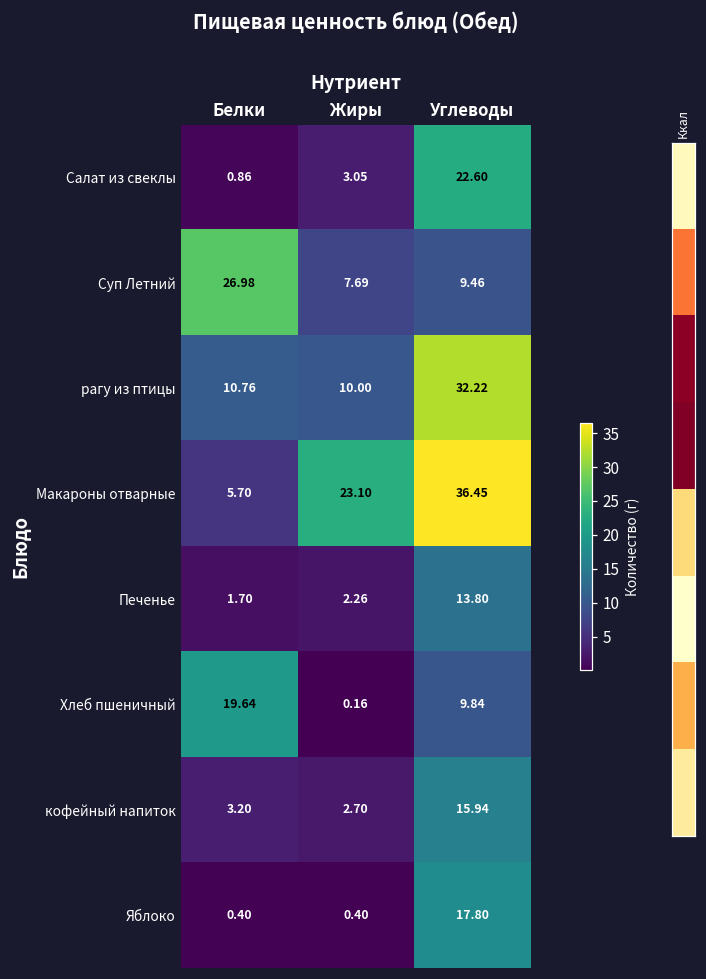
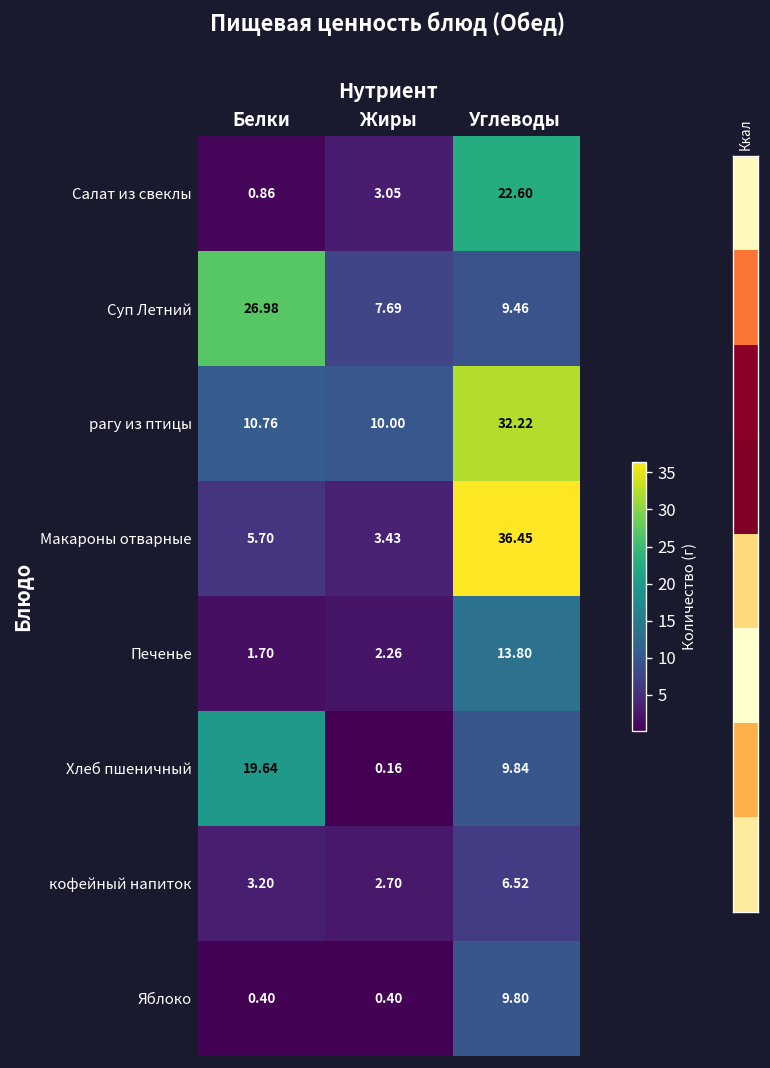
  {
    "Пищевая ценность блюд (Обед)": {
      "Салат из свеклы": {
        "Белки": 0.86,
        "Жиры": 3.05,
        "Углеводы": 22.60
      },
      "Суп Летний": {
        "Белки": 26.98,
        "Жиры": 7.69,
        "Углеводы": 9.46
      },
      "рагу из птицы": {
        "Белки": 10.76,
        "Жиры": 10.00,
        "Углеводы": 32.22
      },
      "Макароны отварные": {
        "Белки": 5.70,
-       "Жиры": 23.10,
+       "Жиры": 3.43,
        "Углеводы": 36.45
      },
      "Печенье": {
        "Белки": 1.70,
        "Жиры": 2.26,
        "Углеводы": 13.80
      },
      "Хлеб пшеничный": {
        "Белки": 19.64,
        "Жиры": 0.16,
        "Углеводы": 9.84
      },
      "кофейный напиток": {
        "Белки": 3.20,
        "Жиры": 2.70,
-       "Углеводы": 15.94
+       "Углеводы": 6.52
      },
      "Яблоко": {
        "Белки": 0.40,
        "Жиры": 0.40,
-       "Углеводы": 17.80
+       "Углеводы": 9.80
      }
    }
  }
